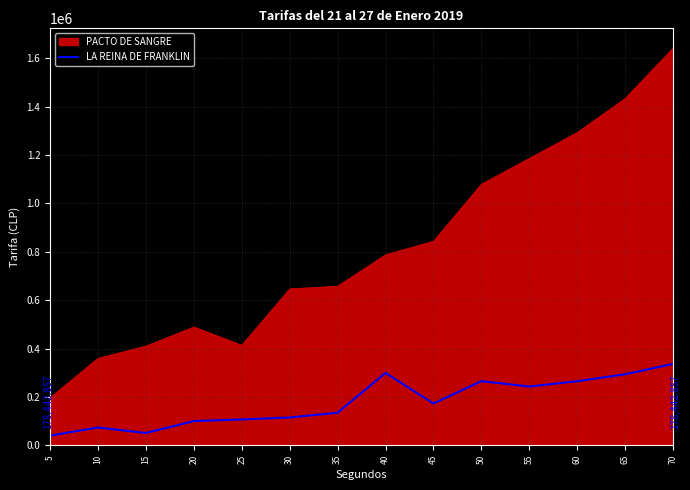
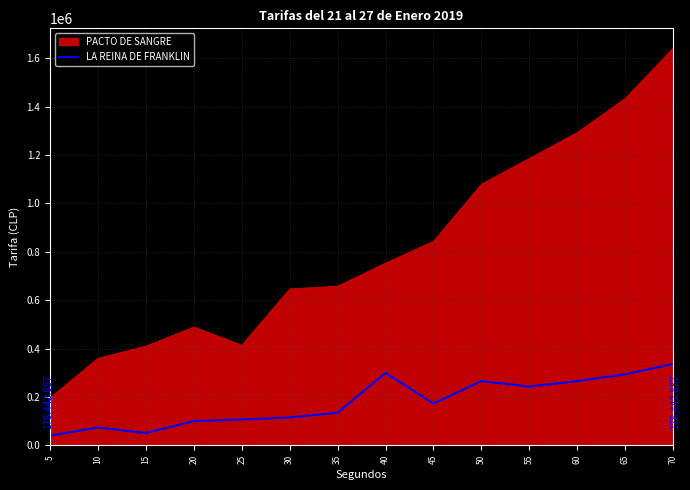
  {
    "PACTO DE SANGRE": {
      "10": 360000,
      "15": 410000,
      "20": 490000,
      "25": 410000,
      "30": 650000,
      "35": 660000,
-     "40": 790000,
+     "40": 750000,
      "45": 840000,
      "50": 1080000,
      "55": 1190000,
      "60": 1290000,
      "65": 1430000,
      "70": 1640000
    },
    "LA REINA DE FRANKLIN": {
      "5": 40000,
      "10": 70000,
      "15": 50000,
      "20": 100000,
      "25": 110000,
      "30": 120000,
      "35": 130000,
      "40": 300000,
      "45": 170000,
      "50": 270000,
      "55": 240000,
      "60": 270000,
      "65": 290000
    }
  }
